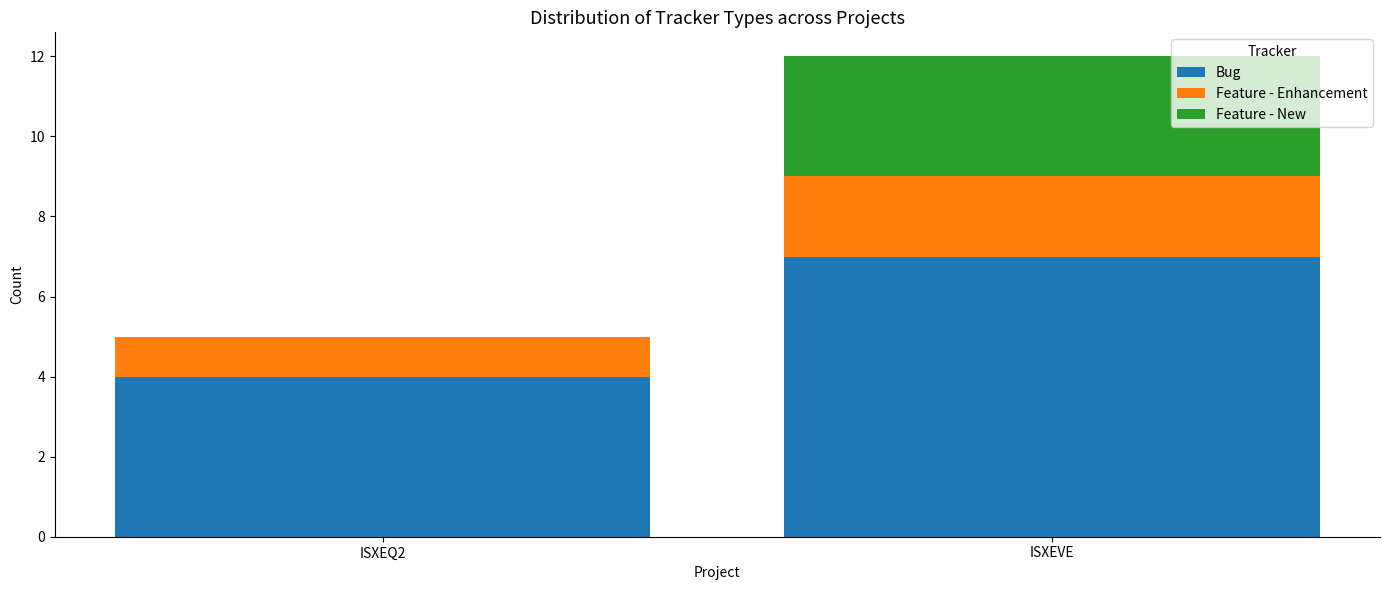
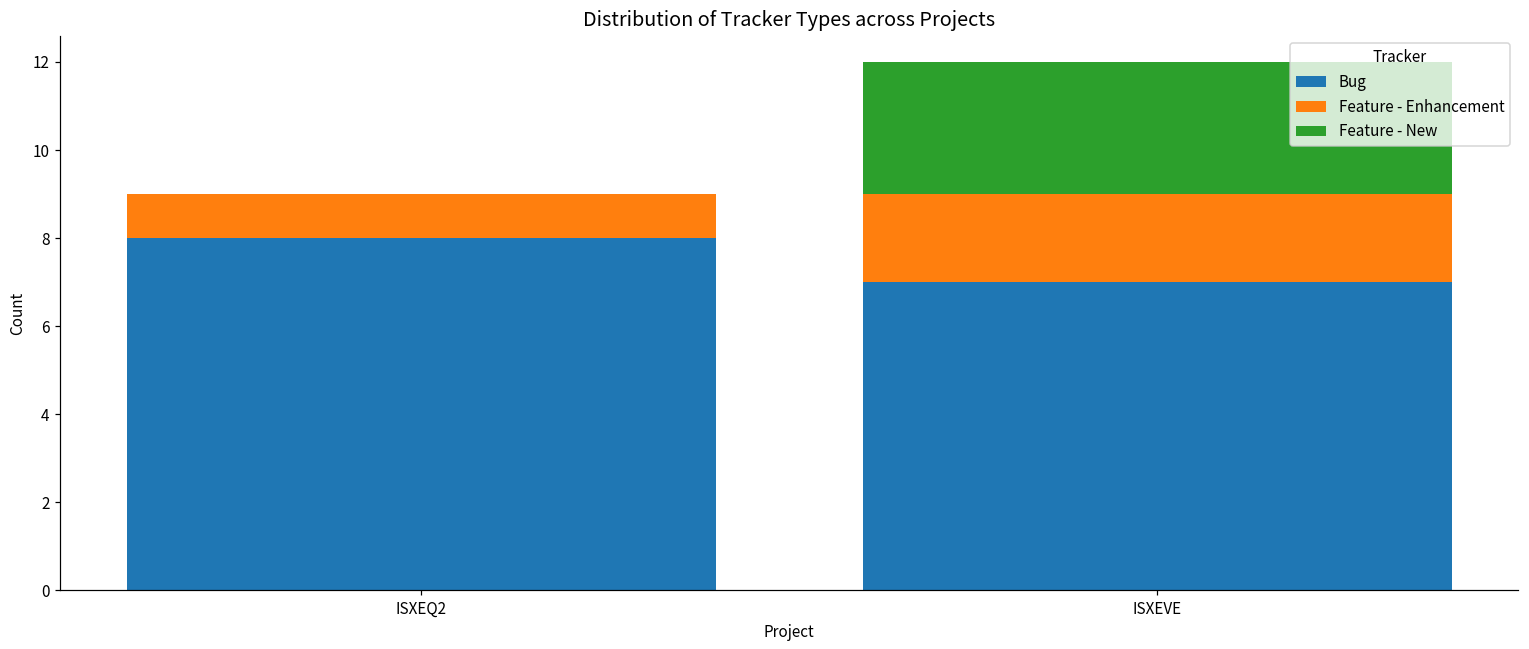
  {
    "Bug": {
-     "ISXEQ2": 4,
+     "ISXEQ2": 8,
      "ISXEVE": 7
    },
    "Feature - Enhancement": {
      "ISXEQ2": 1,
      "ISXEVE": 2
    },
    "Feature - New": {
      "ISXEQ2": 0,
      "ISXEVE": 3
    }
  }
